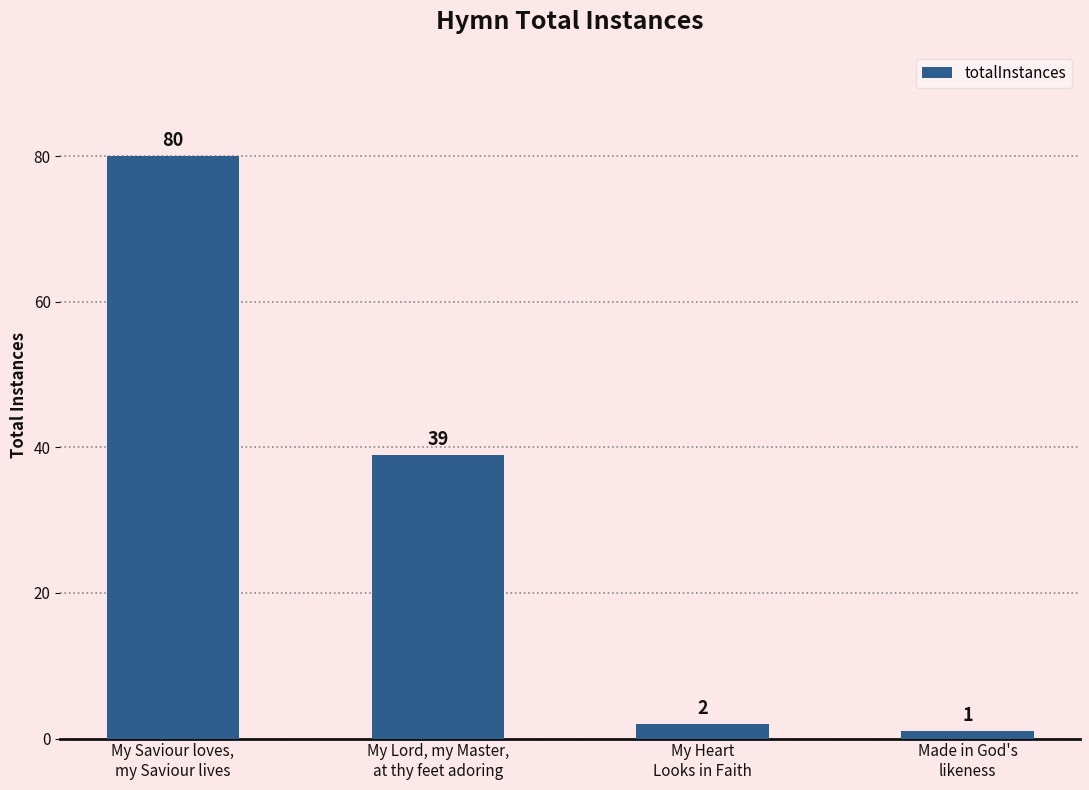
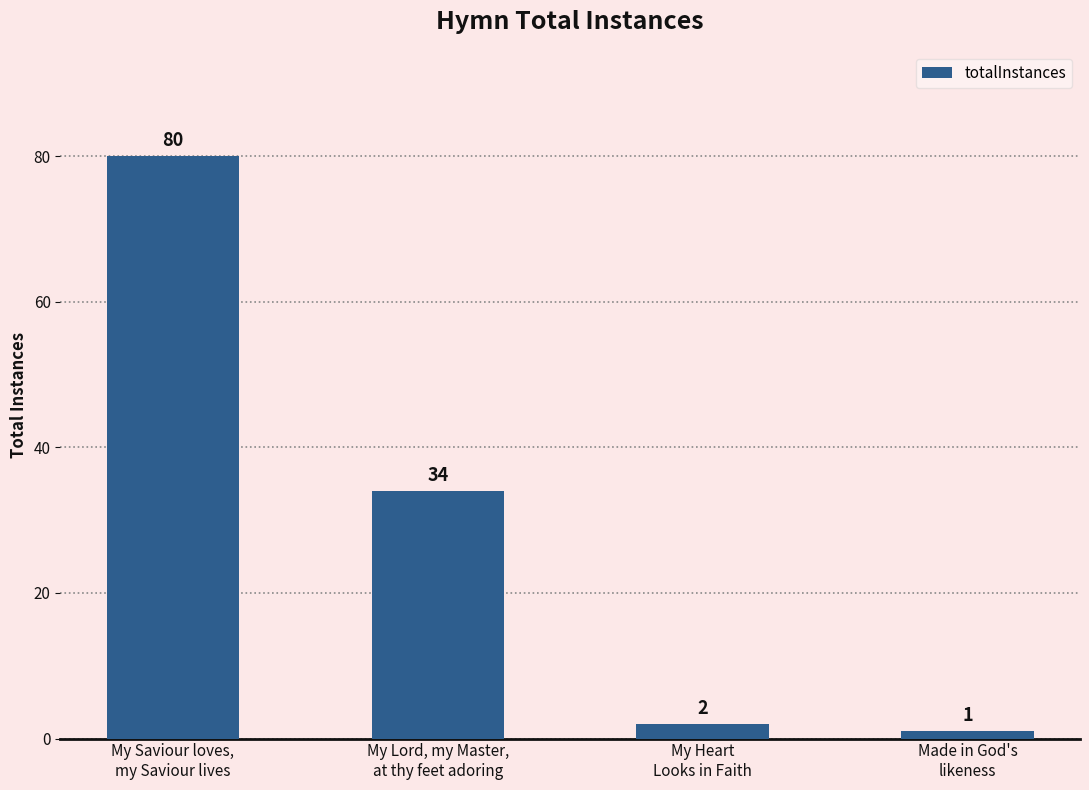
  {
    "My Saviour loves, my Saviour lives": 80,
-   "My Lord, my Master, at thy feet adoring": 39,
+   "My Lord, my Master, at thy feet adoring": 34,
    "My Heart Looks in Faith": 2,
    "Made in God's likeness": 1
  }
